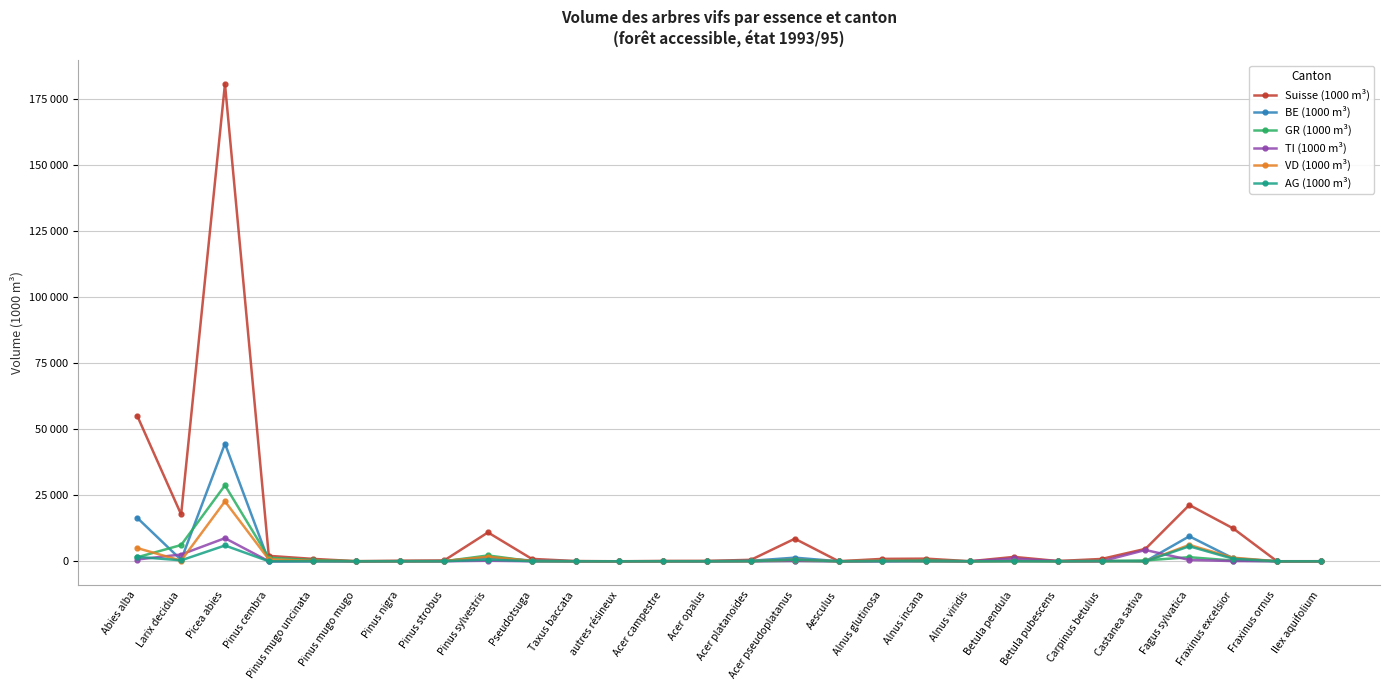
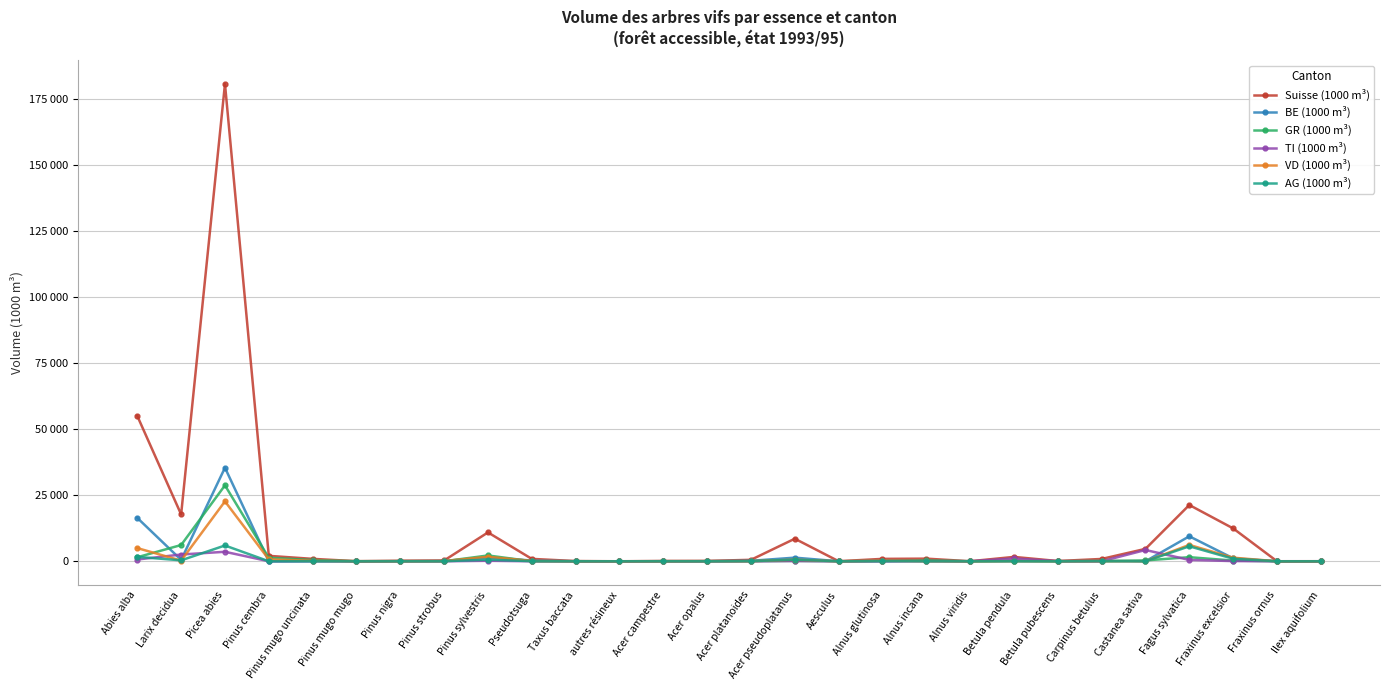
  {
    "Suisse (1000 m³)": {
      "Abies alba": 55000,
      "Larix decidua": 18000,
      "Picea abies": 181000,
      "Pinus sylvestris": 11000,
      "Acer pseudoplatanus": 9000,
      "Fagus sylvatica": 21000,
      "Fraxinus excelsior": 12000
    },
    "BE (1000 m³)": {
      "Abies alba": 16000,
-     "Picea abies": 45000,
+     "Picea abies": 35000,
      "Fagus sylvatica": 9000
    },
    "TI (1000 m³)": {
      "Larix decidua": 3000,
-     "Picea abies": 9000,
+     "Picea abies": 4000,
      "Fagus sylvatica": 1000
    },
    "VD (1000 m³)": {
      "Abies alba": 5000,
      "Picea abies": 23000
    }
  }
